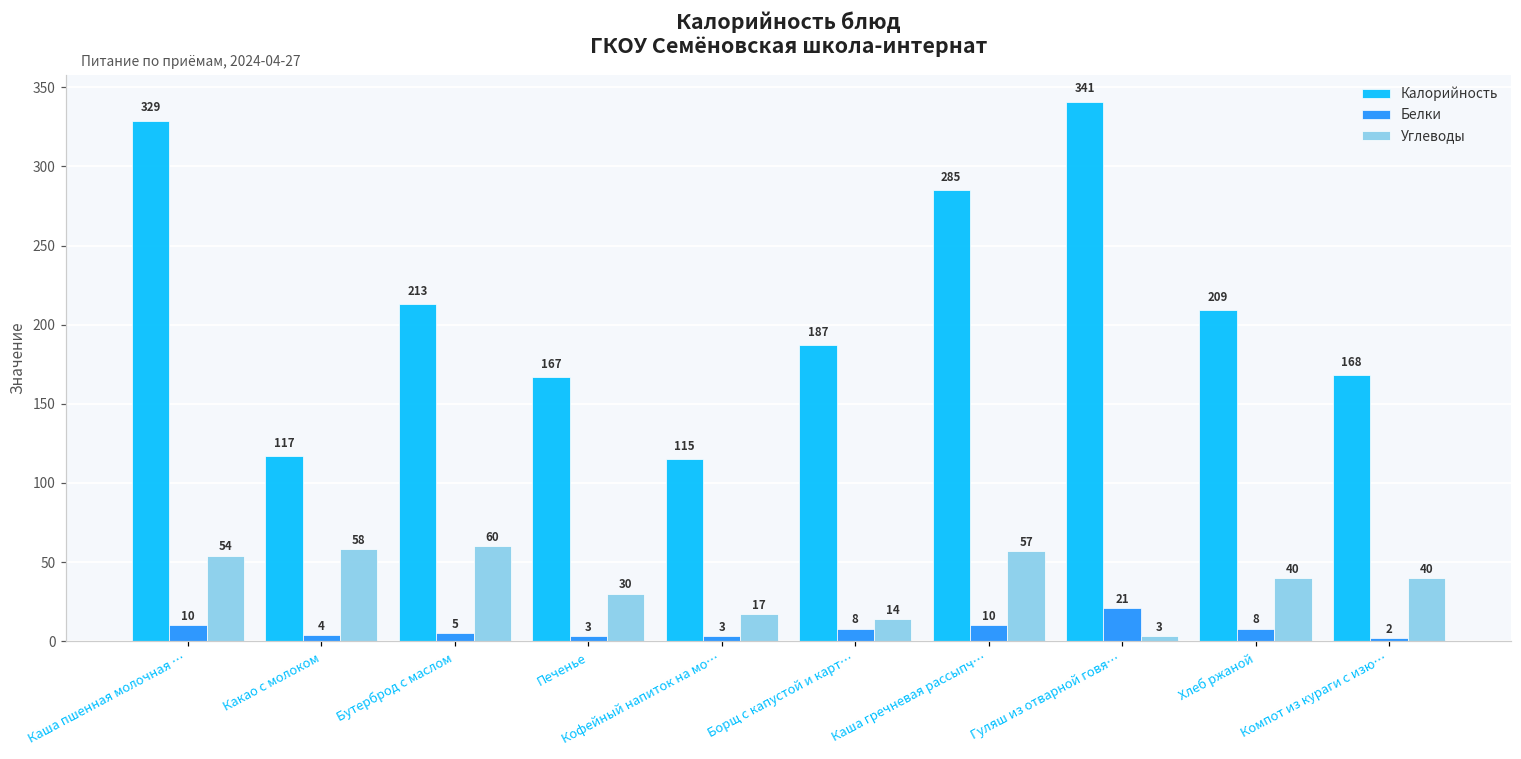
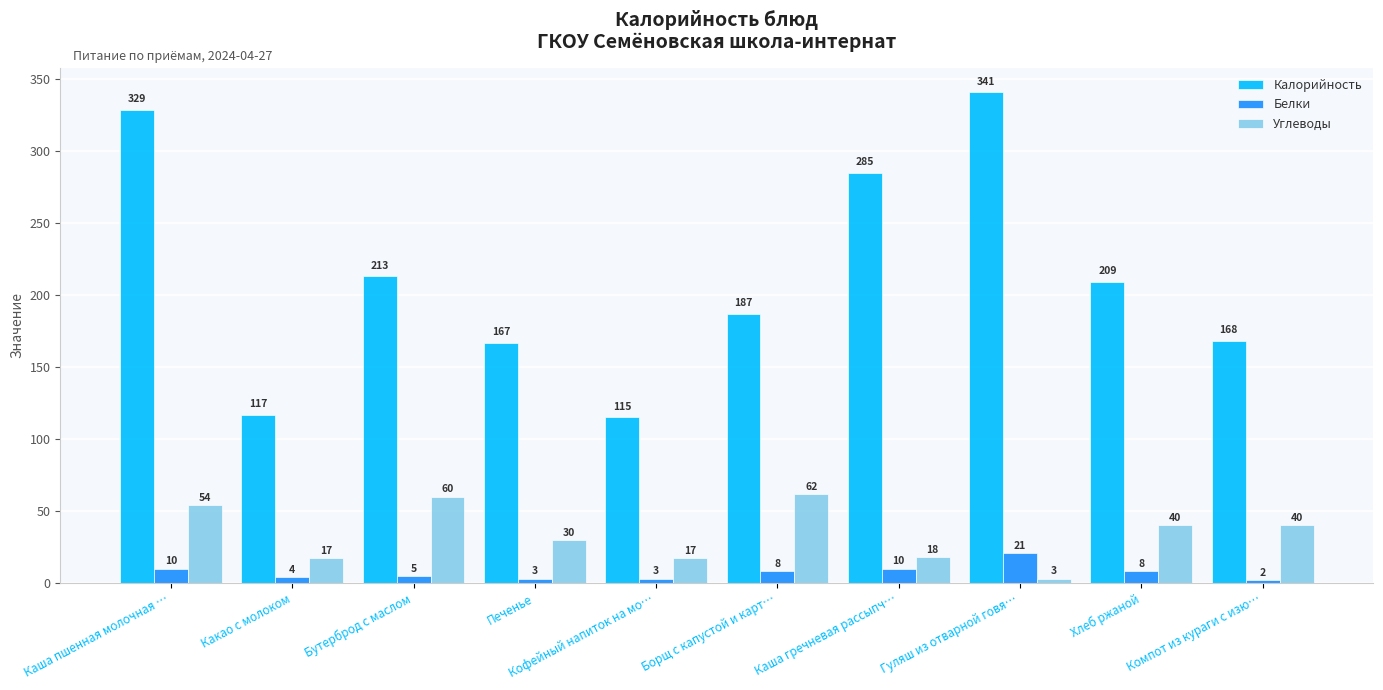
  {
    "Углеводы": {
      "Каша пшенная молочная …": 54,
-     "Какао с молоком": 58,
+     "Какао с молоком": 17,
      "Бутерброд с маслом": 60,
      "Печенье": 30,
      "Кофейный напиток на мо…": 17,
-     "Борщ с капустой и карт…": 14,
-     "Каша гречневая рассыпч…": 57,
+     "Борщ с капустой и карт…": 62,
+     "Каша гречневая рассыпч…": 18,
      "Гуляш из отварной говя…": 3,
      "Хлеб ржаной": 40,
      "Компот из кураги с изю…": 40
    }
  }
